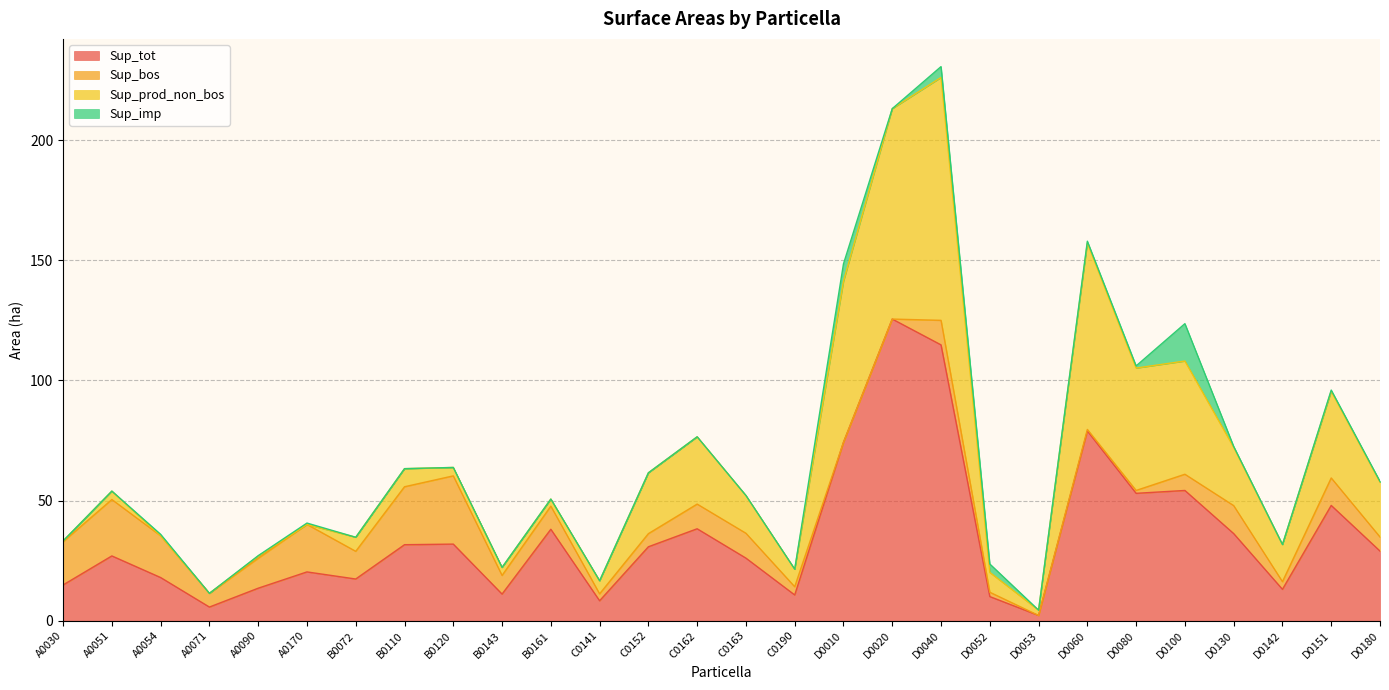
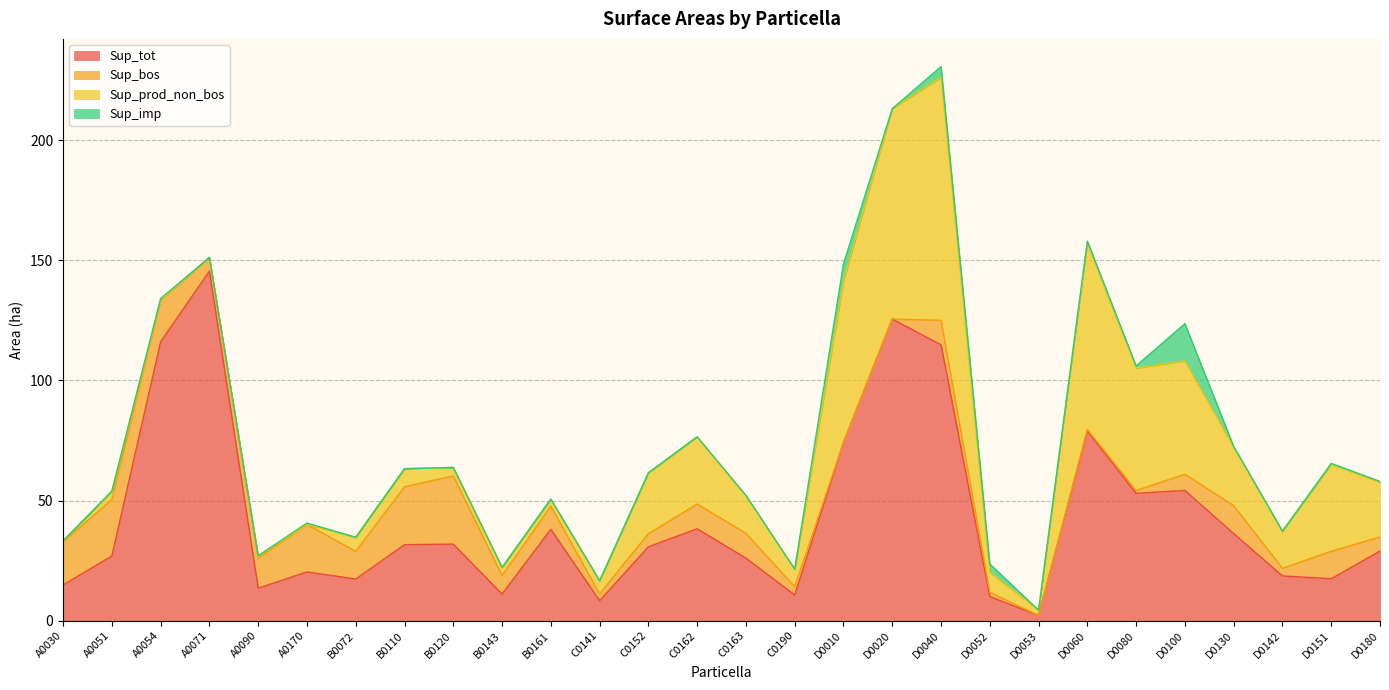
  {
    "Sup_tot": {
      "A0030": 15,
      "A0051": 27,
-     "A0054": 18,
-     "A0071": 6,
+     "A0054": 116,
+     "A0071": 145,
      "A0090": 14,
      "A0170": 20,
      "B0072": 17,
      "B0110": 32,
      "B0120": 32,
      "B0143": 11,
      "B0161": 38,
      "C0141": 8,
      "C0152": 31,
      "C0162": 38,
      "C0163": 26,
      "C0190": 11,
      "D0040": 115,
      "D0052": 10,
      "D0080": 53,
      "D0100": 54,
      "D0130": 36,
-     "D0142": 13,
-     "D0151": 48,
+     "D0142": 19,
+     "D0151": 17,
      "D0180": 29
    },
    "Sup_imp": {
      "D0010": 7,
      "D0040": 5,
      "D0052": 4,
      "D0100": 16
    }
  }
